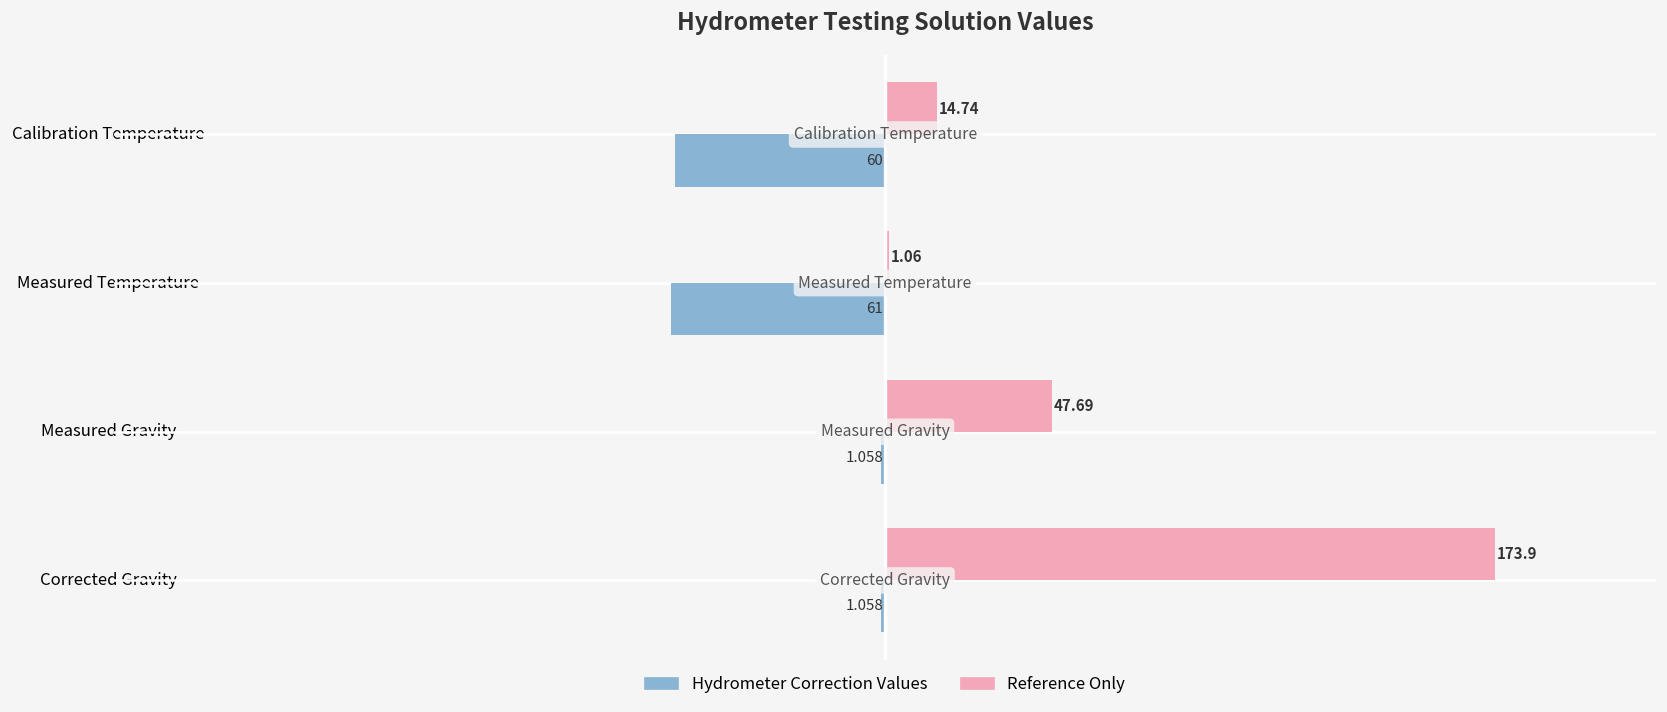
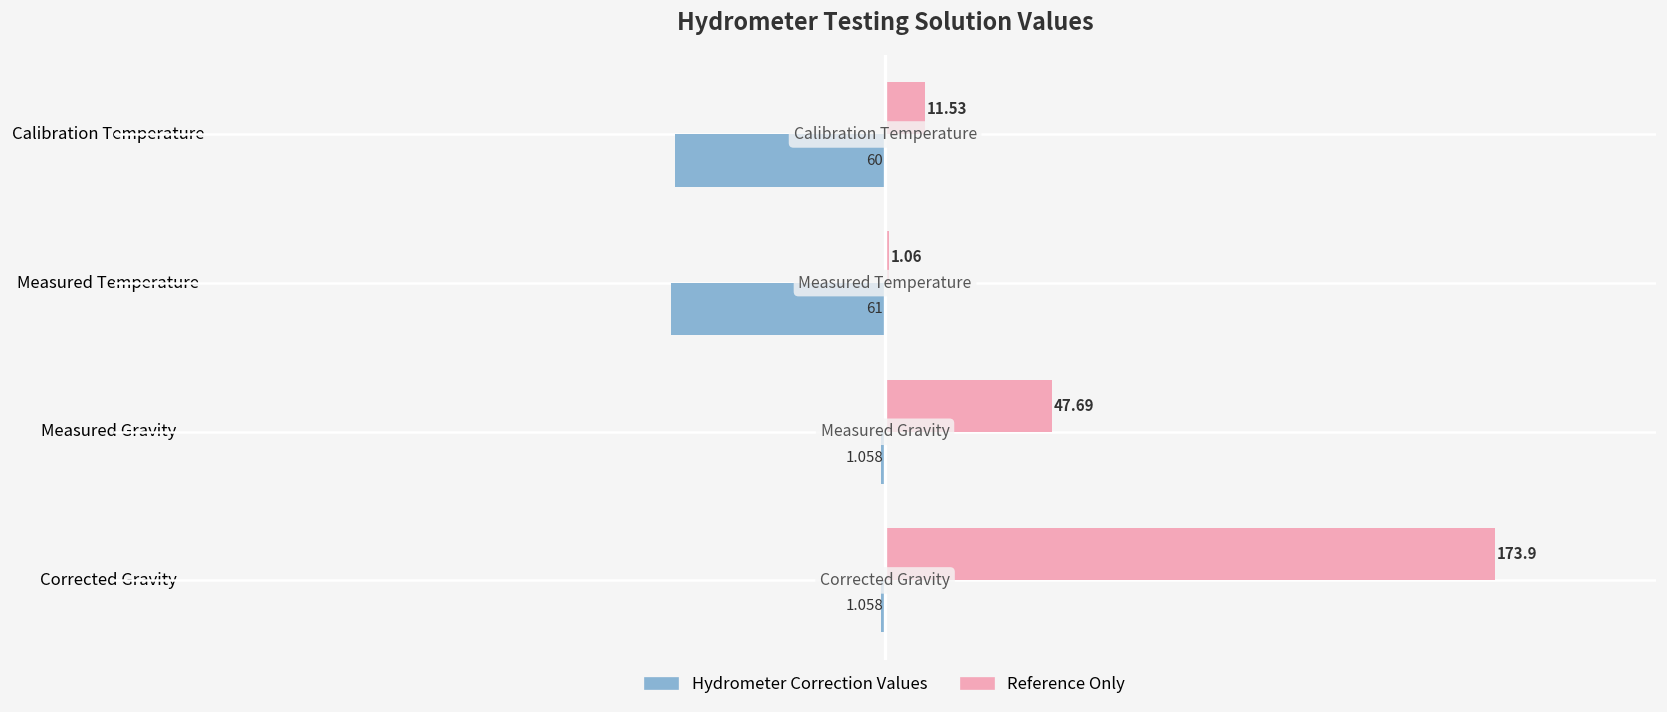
  {
    "Reference Only": {
-     "Calibration Temperature": 14.74,
+     "Calibration Temperature": 11.53,
      "Measured Temperature": 1.06,
      "Measured Gravity": 47.69,
      "Corrected Gravity": 173.9
    }
  }
